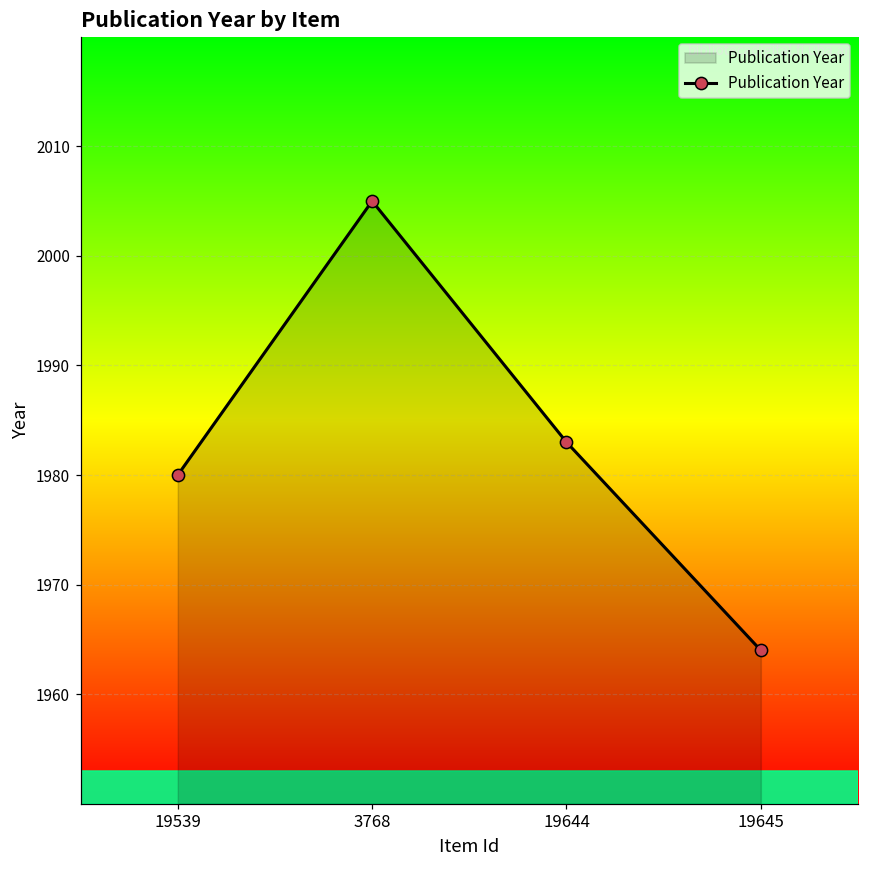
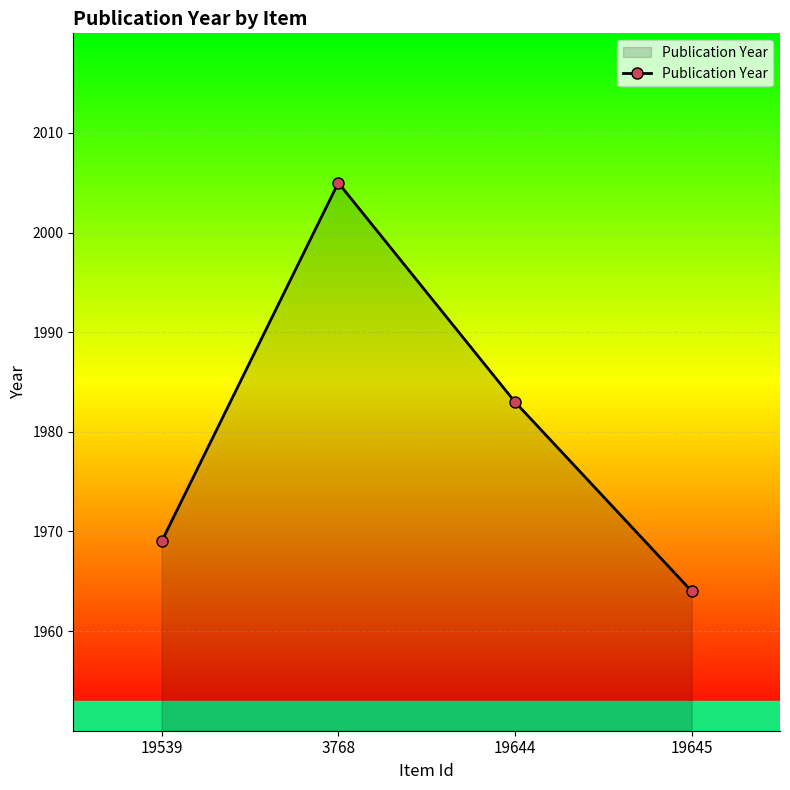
  {
-   "19539": 1980,
+   "19539": 1969,
    "3768": 2005,
    "19644": 1983,
    "19645": 1964
  }
